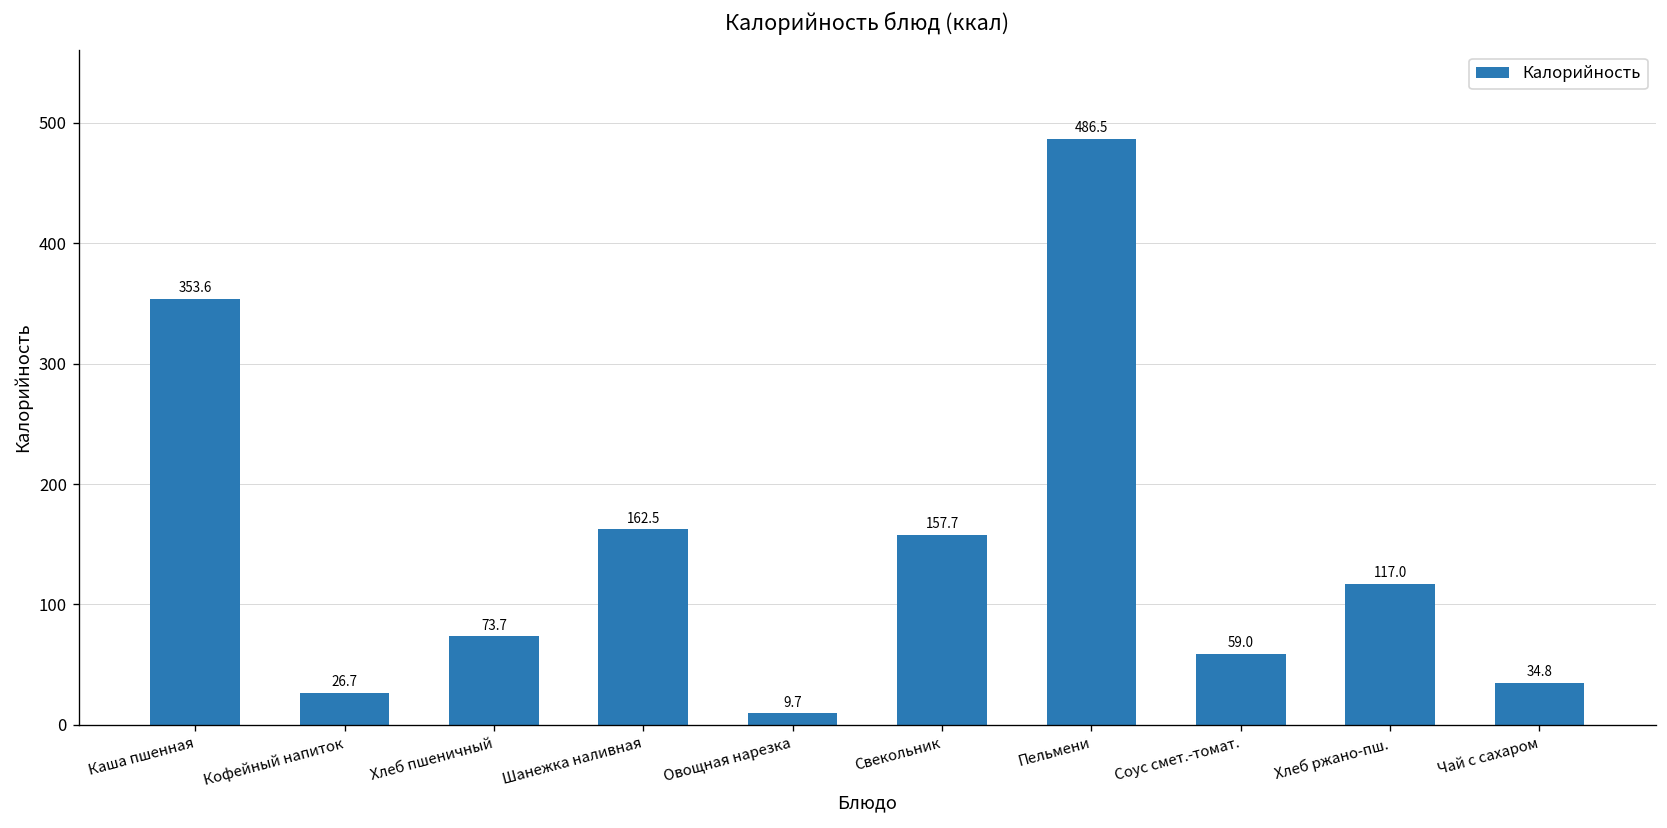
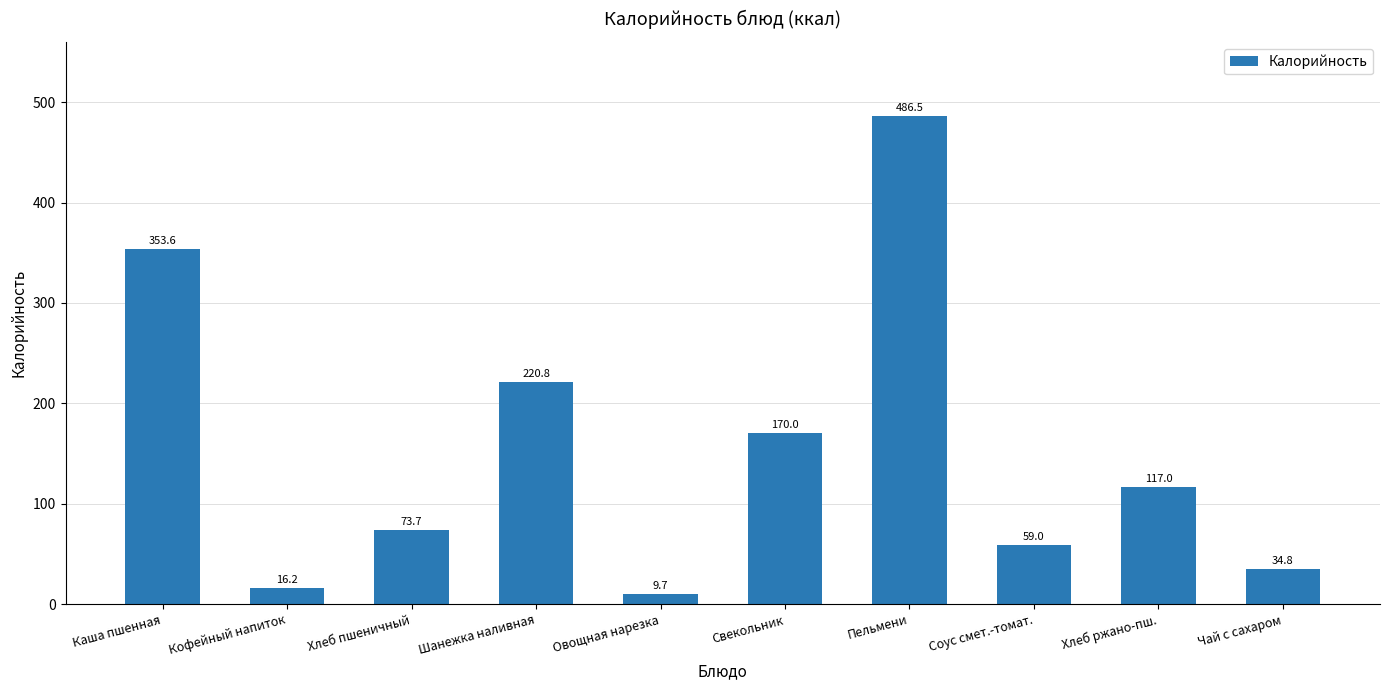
  {
    "Каша пшенная": 353.6,
-   "Кофейный напиток": 26.7,
+   "Кофейный напиток": 16.2,
    "Хлеб пшеничный": 73.7,
-   "Шанежка наливная": 162.5,
+   "Шанежка наливная": 220.8,
    "Овощная нарезка": 9.7,
-   "Свекольник": 157.7,
+   "Свекольник": 170.0,
    "Пельмени": 486.5,
    "Соус смет.-томат.": 59.0,
    "Хлеб ржано-пш.": 117.0,
    "Чай с сахаром": 34.8
  }
